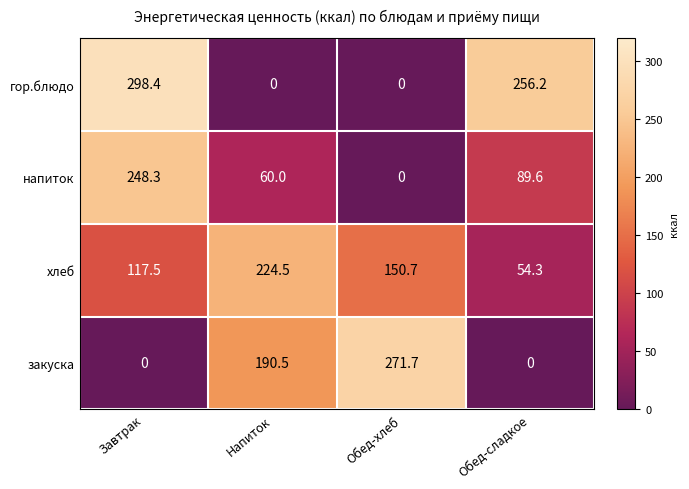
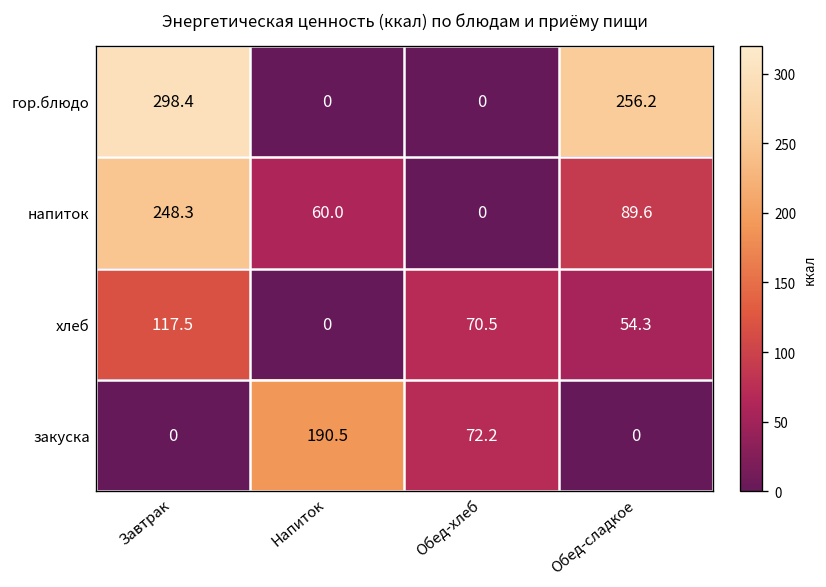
  {
    "гор.блюдо": {
      "Завтрак": 298.4,
      "Напиток": 0,
      "Обед-хлеб": 0,
      "Обед-сладкое": 256.2
    },
    "напиток": {
      "Завтрак": 248.3,
      "Напиток": 60.0,
      "Обед-хлеб": 0,
      "Обед-сладкое": 89.6
    },
    "хлеб": {
      "Завтрак": 117.5,
-     "Напиток": 224.5,
-     "Обед-хлеб": 150.7,
+     "Напиток": 0,
+     "Обед-хлеб": 70.5,
      "Обед-сладкое": 54.3
    },
    "закуска": {
      "Завтрак": 0,
      "Напиток": 190.5,
-     "Обед-хлеб": 271.7,
+     "Обед-хлеб": 72.2,
      "Обед-сладкое": 0
    }
  }
